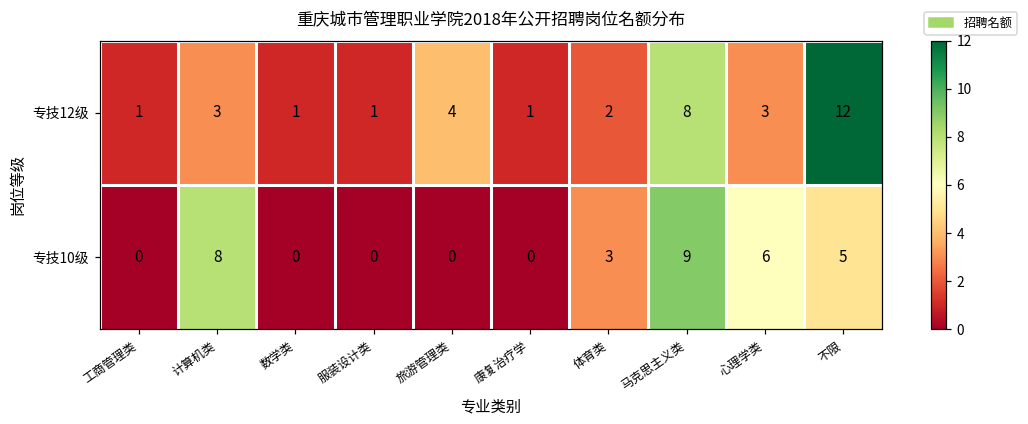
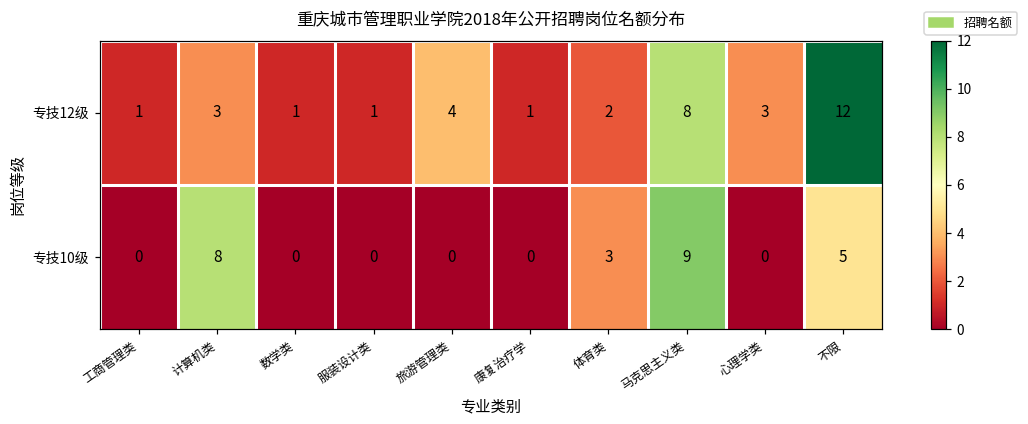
  {
    "专技12级": {
      "工商管理类": 1,
      "计算机类": 3,
      "数学类": 1,
      "服装设计类": 1,
      "旅游管理类": 4,
      "康复治疗学": 1,
      "体育类": 2,
      "马克思主义类": 8,
      "心理学类": 3,
      "不限": 12
    },
    "专技10级": {
      "工商管理类": 0,
      "计算机类": 8,
      "数学类": 0,
      "服装设计类": 0,
      "旅游管理类": 0,
      "康复治疗学": 0,
      "体育类": 3,
      "马克思主义类": 9,
-     "心理学类": 6,
+     "心理学类": 0,
      "不限": 5
    }
  }
